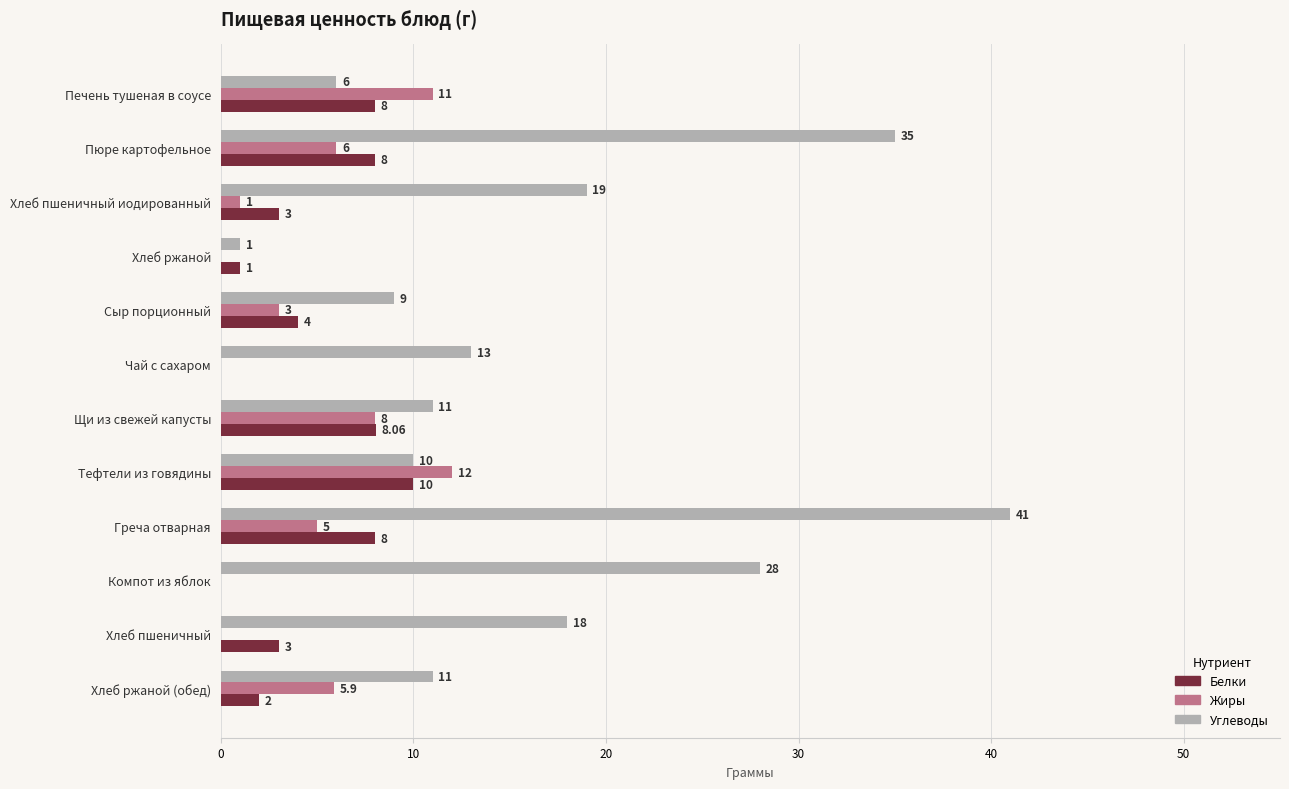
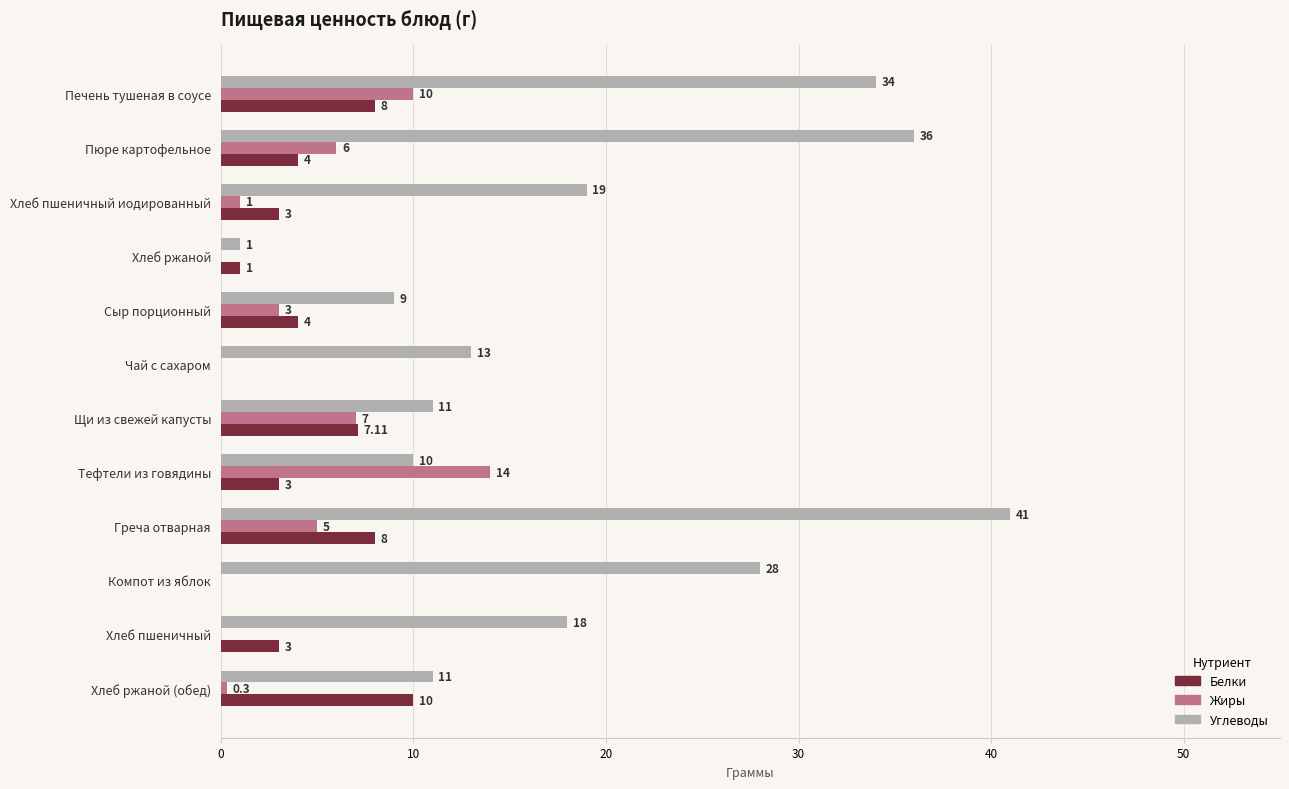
  {
    "Белки": {
      "Печень тушеная в соусе": 8,
-     "Пюре картофельное": 8,
+     "Пюре картофельное": 4,
      "Хлеб пшеничный иодированный": 3,
      "Хлеб ржаной": 1,
      "Сыр порционный": 4,
-     "Щи из свежей капусты": 8.06,
-     "Тефтели из говядины": 10,
+     "Щи из свежей капусты": 7.11,
+     "Тефтели из говядины": 3,
      "Греча отварная": 8,
      "Хлеб пшеничный": 3,
-     "Хлеб ржаной (обед)": 2
+     "Хлеб ржаной (обед)": 10
    },
    "Жиры": {
-     "Печень тушеная в соусе": 11,
+     "Печень тушеная в соусе": 10,
      "Пюре картофельное": 6,
      "Хлеб пшеничный иодированный": 1,
      "Сыр порционный": 3,
-     "Щи из свежей капусты": 8,
-     "Тефтели из говядины": 12,
+     "Щи из свежей капусты": 7,
+     "Тефтели из говядины": 14,
      "Греча отварная": 5,
-     "Хлеб ржаной (обед)": 5.9
+     "Хлеб ржаной (обед)": 0.3
    },
    "Углеводы": {
-     "Печень тушеная в соусе": 6,
-     "Пюре картофельное": 35,
+     "Печень тушеная в соусе": 34,
+     "Пюре картофельное": 36,
      "Хлеб пшеничный иодированный": 19,
      "Хлеб ржаной": 1,
      "Сыр порционный": 9,
      "Чай с сахаром": 13,
      "Щи из свежей капусты": 11,
      "Тефтели из говядины": 10,
      "Греча отварная": 41,
      "Компот из яблок": 28,
      "Хлеб пшеничный": 18,
      "Хлеб ржаной (обед)": 11
    }
  }
